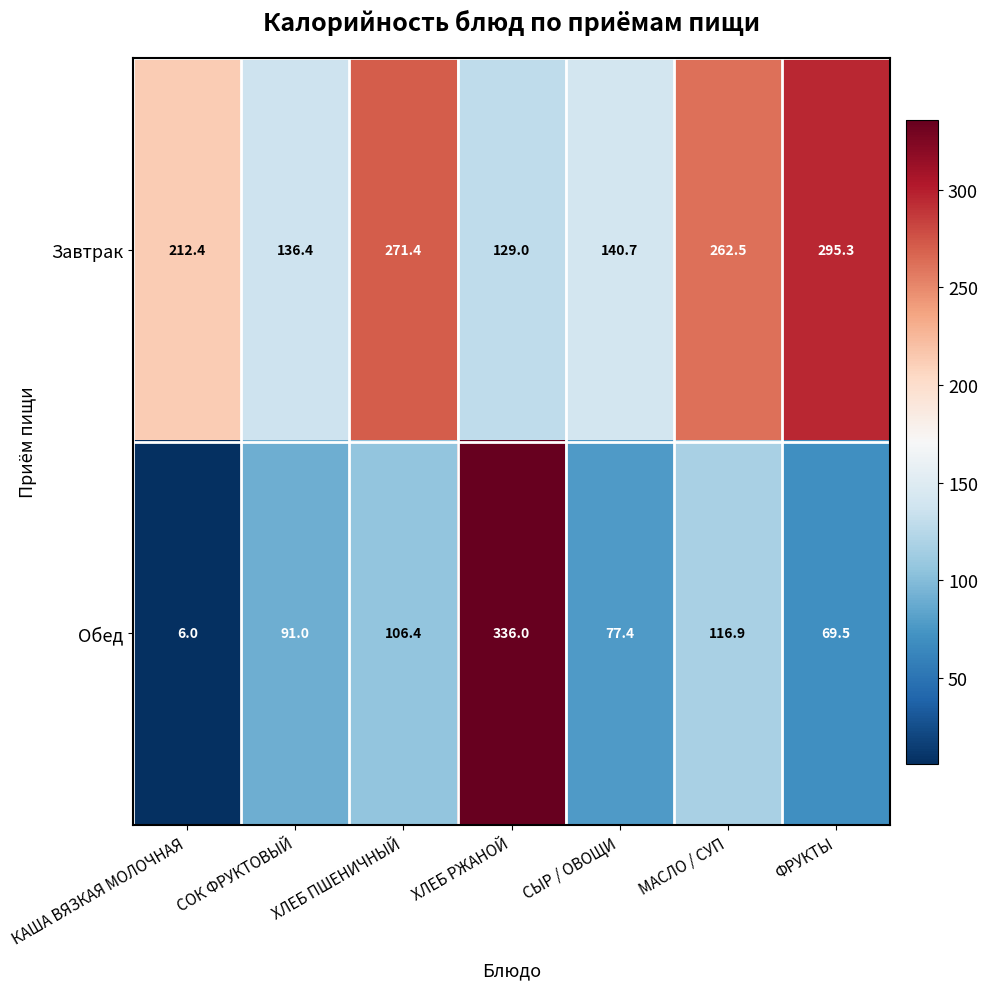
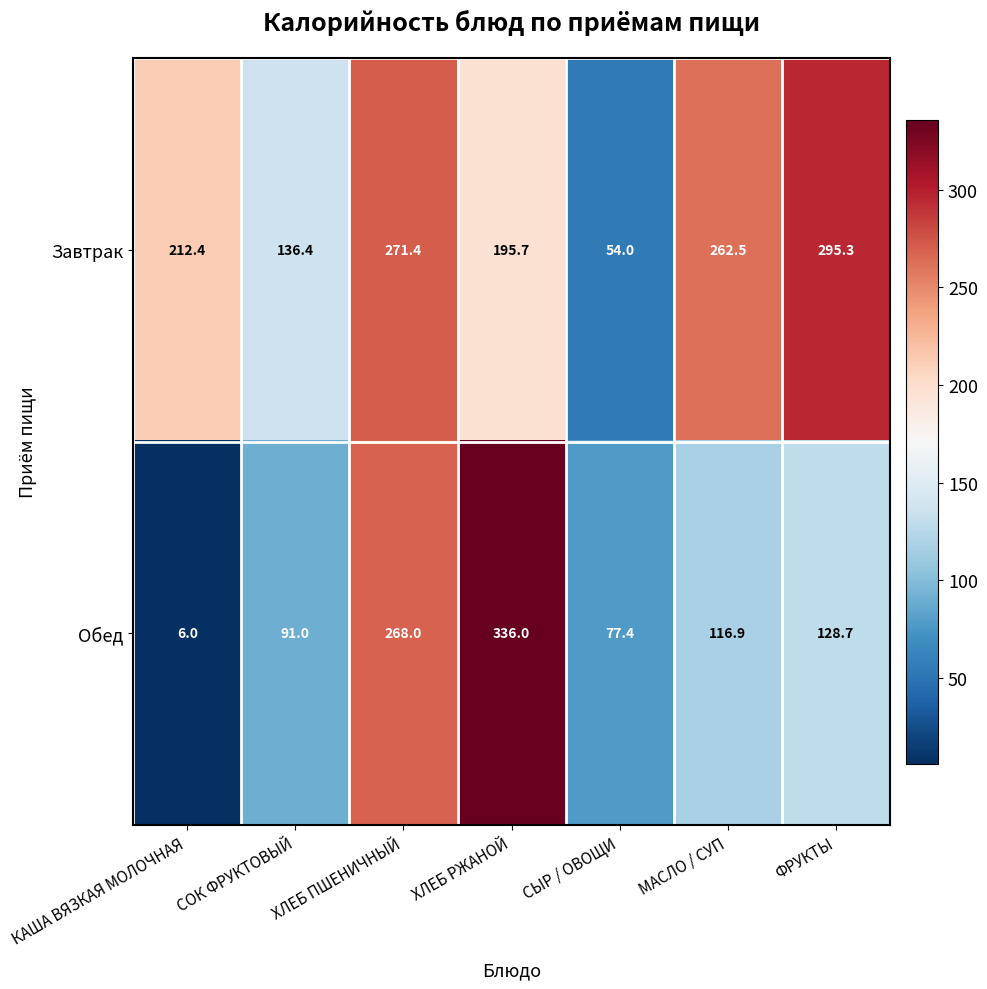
  {
    "Завтрак": {
      "КАША ВЯЗКАЯ МОЛОЧНАЯ": 212.4,
      "СОК ФРУКТОВЫЙ": 136.4,
      "ХЛЕБ ПШЕНИЧНЫЙ": 271.4,
-     "ХЛЕБ РЖАНОЙ": 129.0,
-     "СЫР / ОВОЩИ": 140.7,
+     "ХЛЕБ РЖАНОЙ": 195.7,
+     "СЫР / ОВОЩИ": 54.0,
      "МАСЛО / СУП": 262.5,
      "ФРУКТЫ": 295.3
    },
    "Обед": {
      "КАША ВЯЗКАЯ МОЛОЧНАЯ": 6.0,
      "СОК ФРУКТОВЫЙ": 91.0,
-     "ХЛЕБ ПШЕНИЧНЫЙ": 106.4,
+     "ХЛЕБ ПШЕНИЧНЫЙ": 268.0,
      "ХЛЕБ РЖАНОЙ": 336.0,
      "СЫР / ОВОЩИ": 77.4,
      "МАСЛО / СУП": 116.9,
-     "ФРУКТЫ": 69.5
+     "ФРУКТЫ": 128.7
    }
  }
